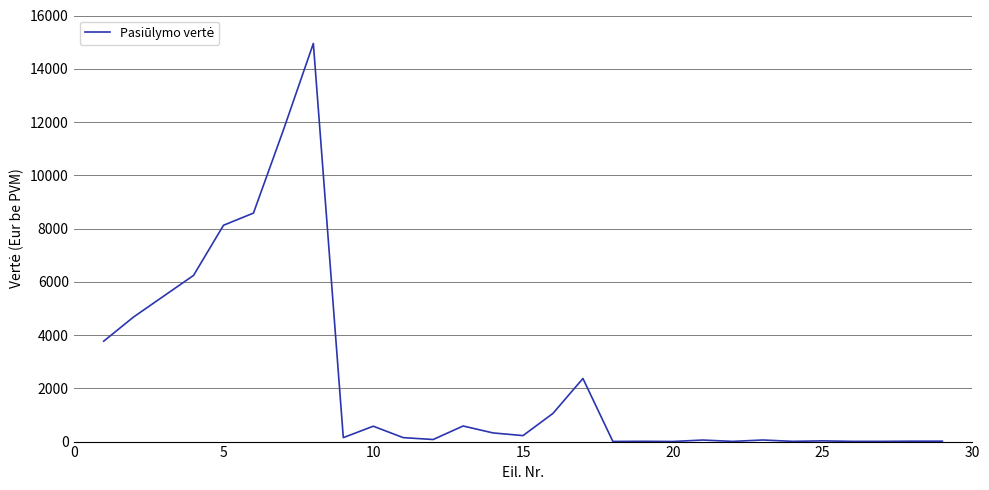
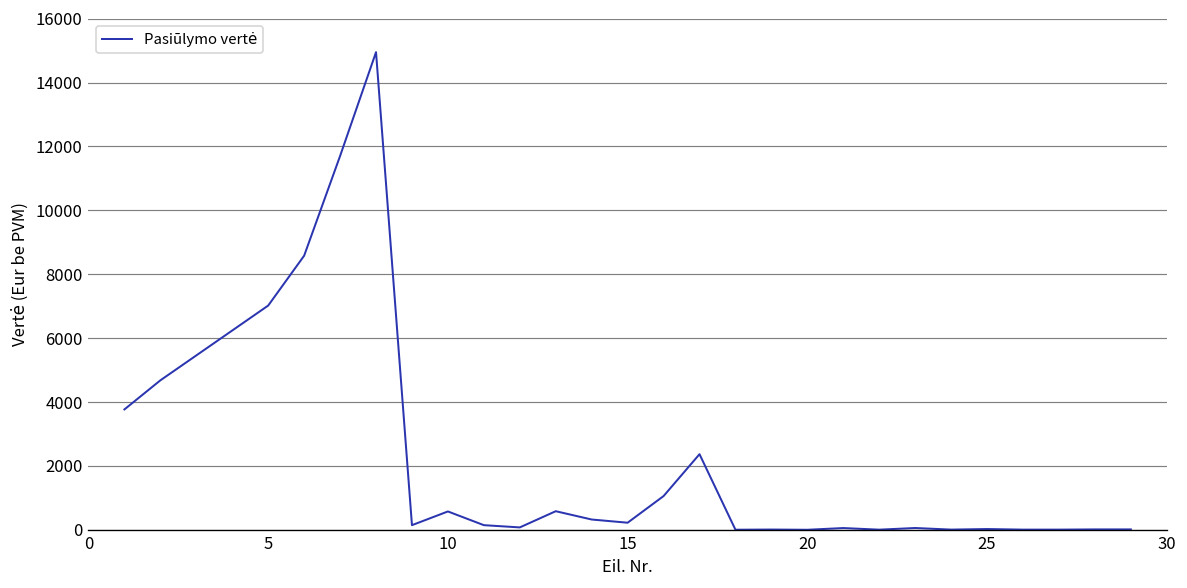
  {
-   "5": 8100,
+   "5": 7000,
    "10": 600,
    "15": 200,
    "20": 0,
    "25": 0
  }
